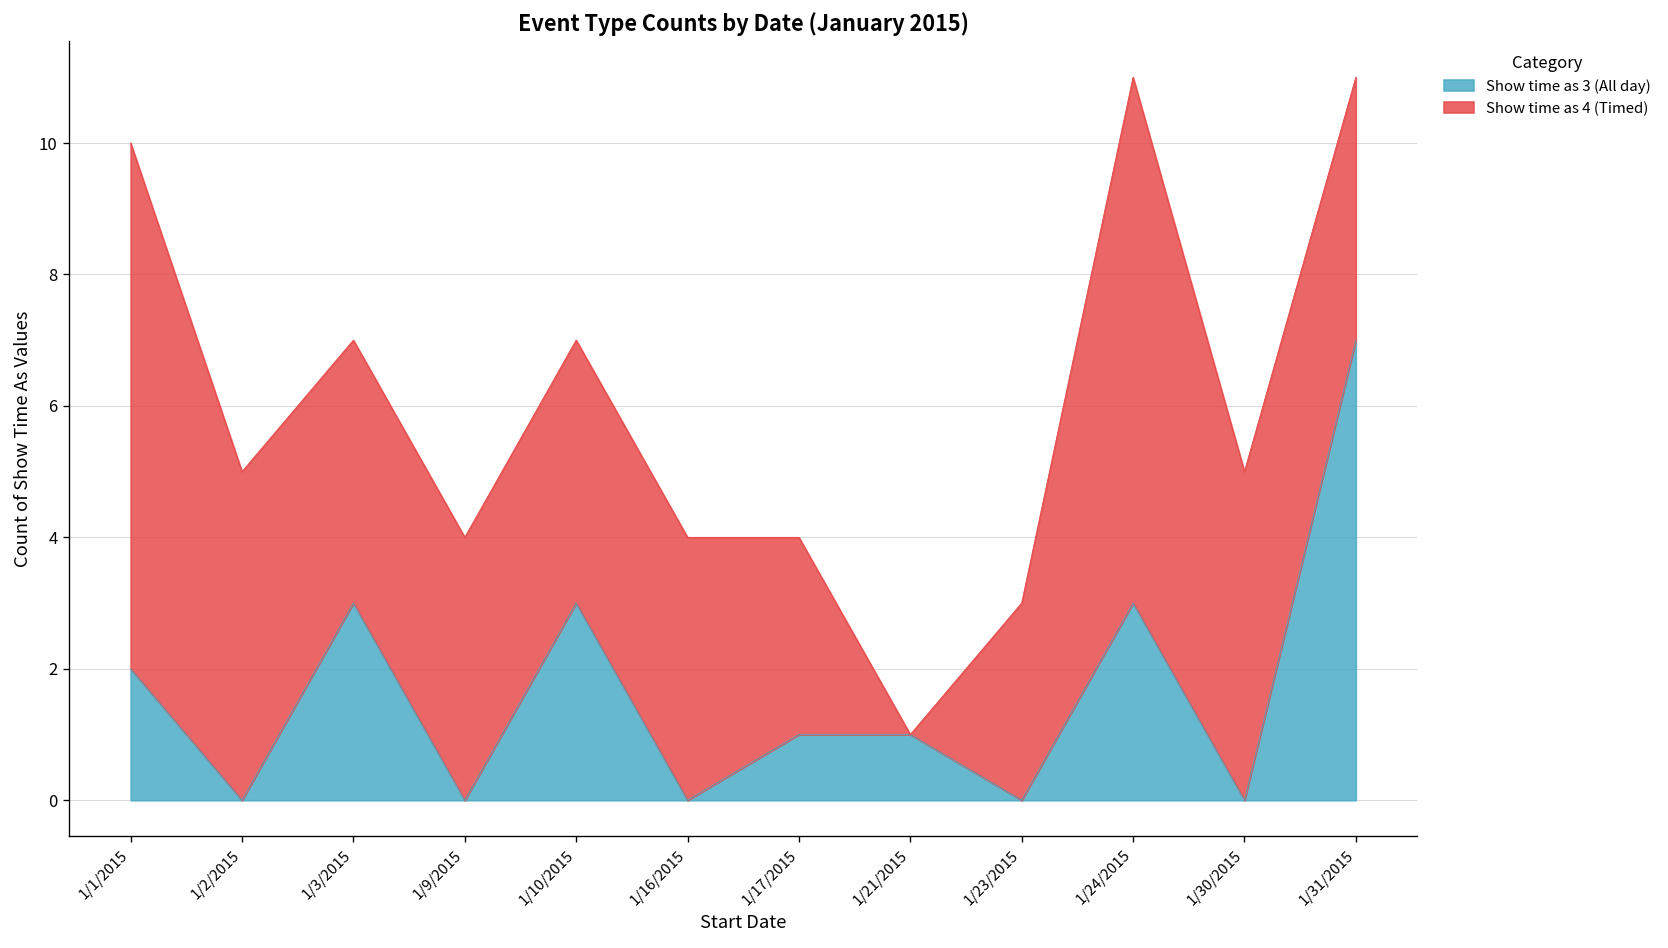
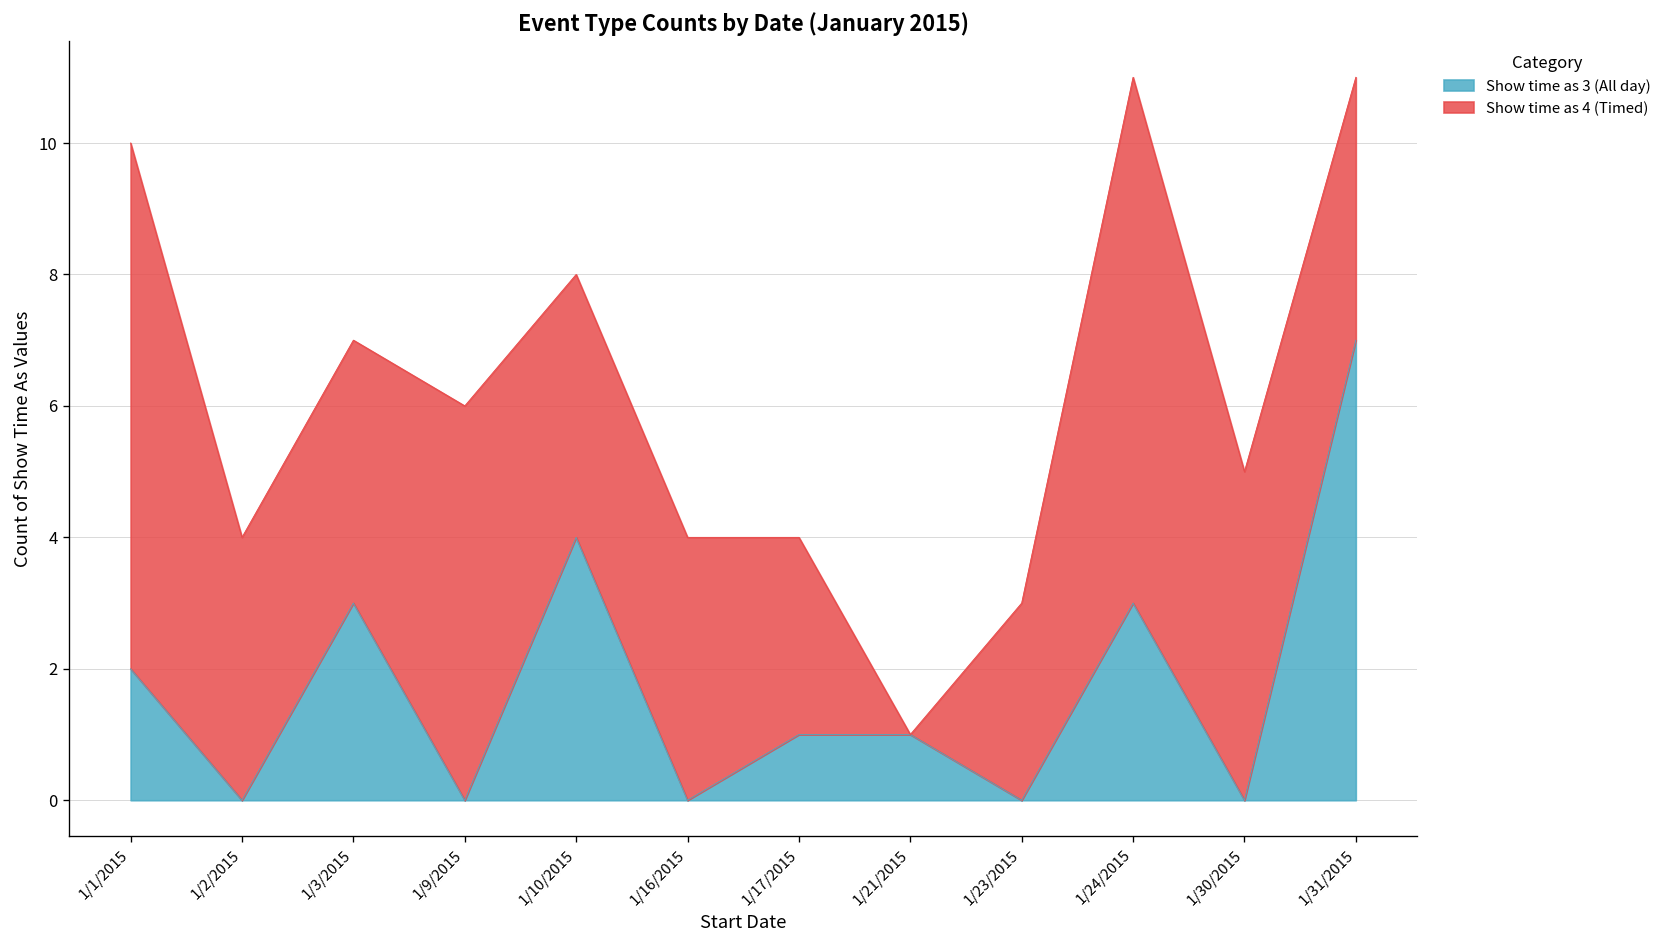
  {
    "Show time as 3 (All day)": {
      "1/1/2015": 2,
      "1/2/2015": 0,
      "1/3/2015": 3,
      "1/9/2015": 0,
-     "1/10/2015": 3,
+     "1/10/2015": 4,
      "1/16/2015": 0,
      "1/17/2015": 1,
      "1/23/2015": 0,
      "1/24/2015": 3,
      "1/30/2015": 0,
      "1/31/2015": 7
    },
    "Show time as 4 (Timed)": {
      "1/1/2015": 8,
-     "1/2/2015": 5,
+     "1/2/2015": 4,
      "1/3/2015": 4,
-     "1/9/2015": 4,
+     "1/9/2015": 6,
      "1/10/2015": 4,
      "1/16/2015": 4,
      "1/17/2015": 3,
      "1/23/2015": 3,
      "1/24/2015": 8,
      "1/30/2015": 5,
      "1/31/2015": 4
    }
  }
